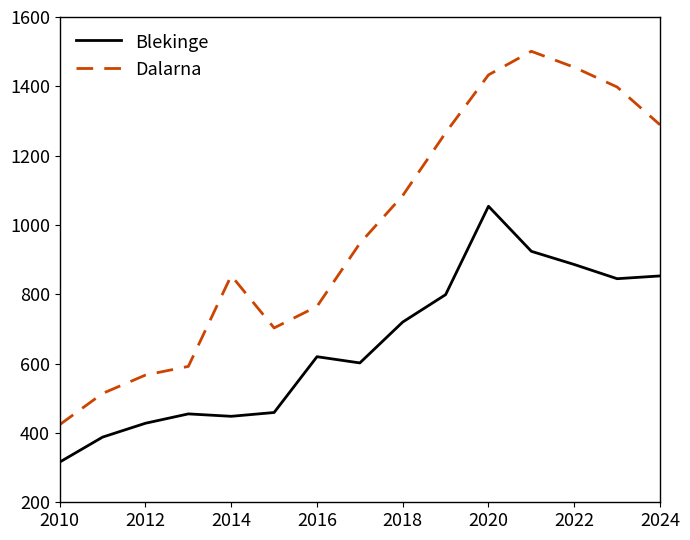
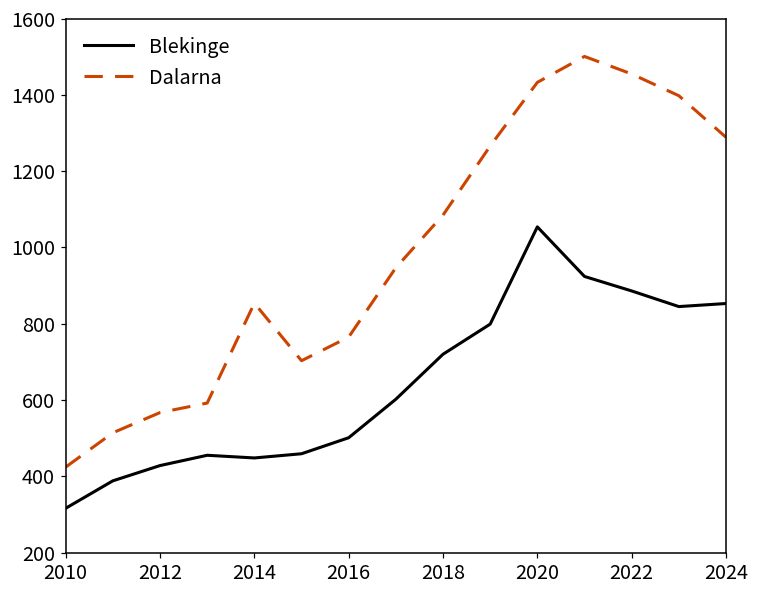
  {
    "Blekinge": {
      "2010": 320,
      "2012": 430,
      "2014": 450,
-     "2016": 620,
+     "2016": 500,
      "2018": 720,
      "2020": 1050,
      "2022": 890,
      "2024": 850
    },
    "Dalarna": {
      "2010": 420,
      "2012": 570,
      "2014": 850,
      "2016": 770,
      "2018": 1090,
      "2020": 1430,
      "2022": 1460,
      "2024": 1290
    }
  }
